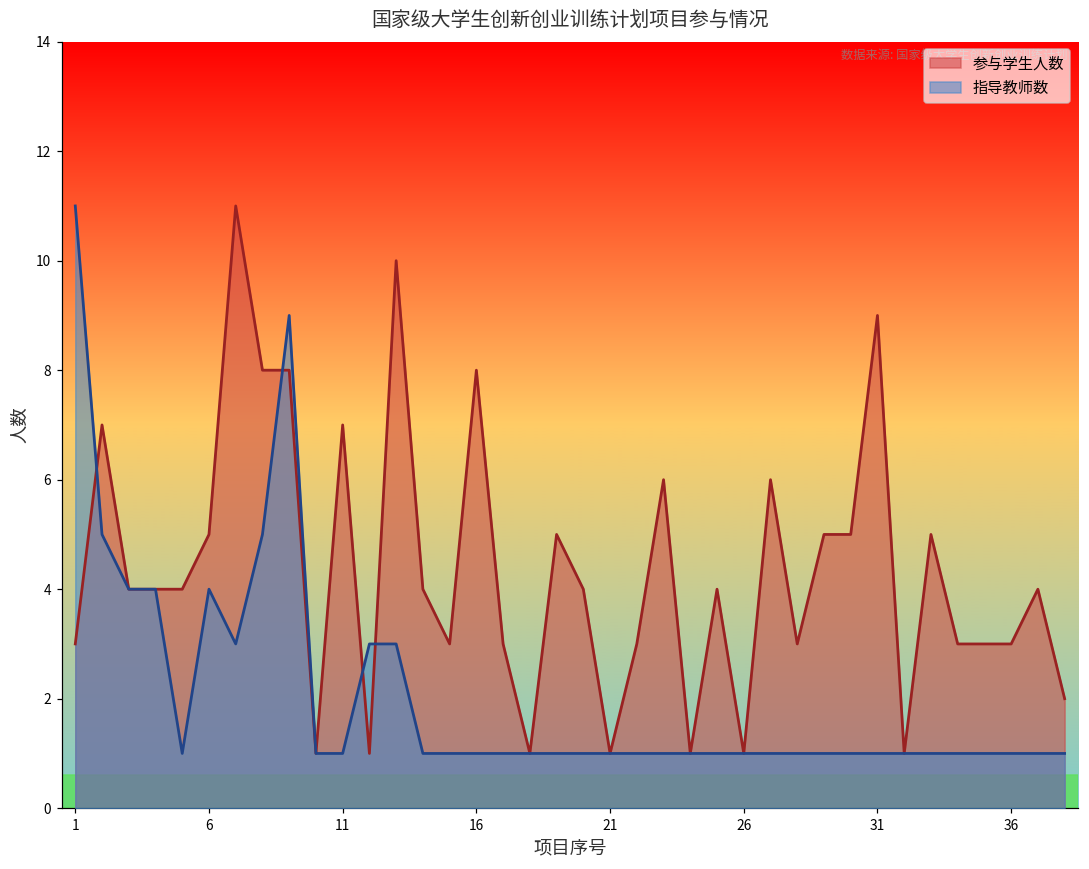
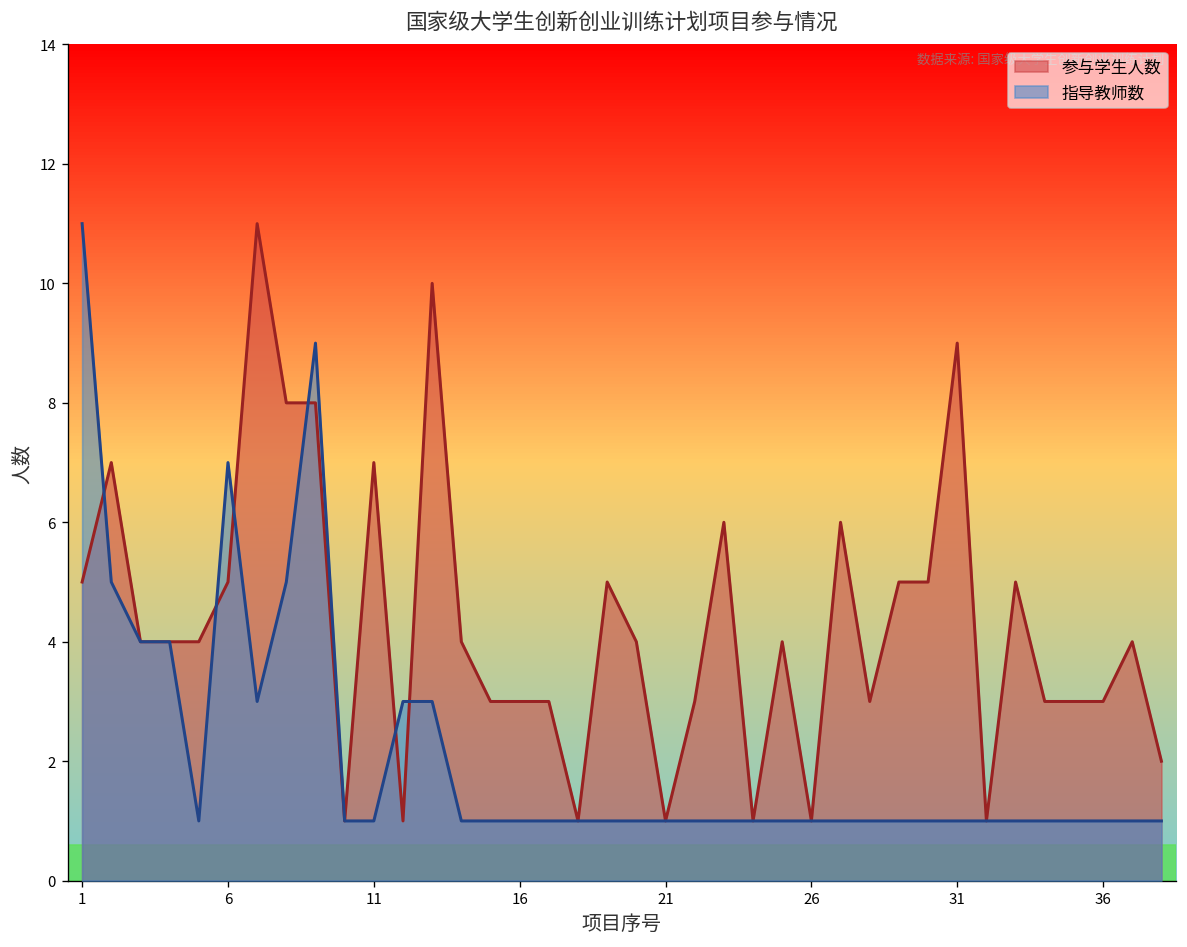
  {
    "参与学生人数": {
-     "1": 3,
+     "1": 5,
      "6": 5,
      "11": 7,
-     "16": 8,
+     "16": 3,
      "31": 9,
      "36": 3
    },
    "指导教师数": {
      "1": 11,
-     "6": 4,
+     "6": 7,
      "11": 1,
      "16": 1,
      "31": 1,
      "36": 1
    }
  }
